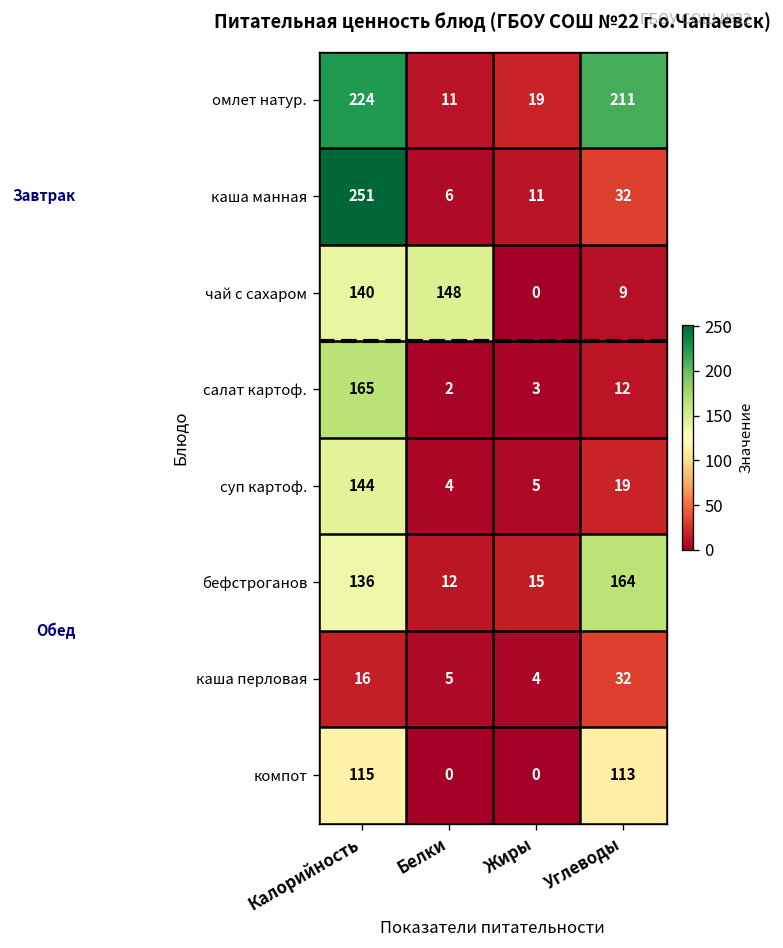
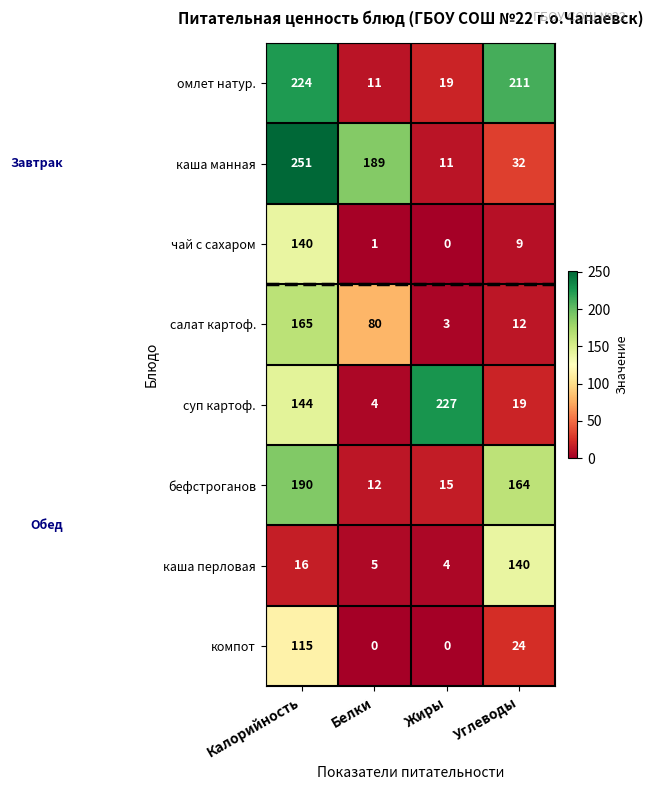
  {
    "омлет натур.": {
      "Калорийность": 224,
      "Белки": 11,
      "Жиры": 19,
      "Углеводы": 211
    },
    "каша манная": {
      "Калорийность": 251,
-     "Белки": 6,
+     "Белки": 189,
      "Жиры": 11,
      "Углеводы": 32
    },
    "чай с сахаром": {
      "Калорийность": 140,
-     "Белки": 148,
+     "Белки": 1,
      "Жиры": 0,
      "Углеводы": 9
    },
    "салат картоф.": {
      "Калорийность": 165,
-     "Белки": 2,
+     "Белки": 80,
      "Жиры": 3,
      "Углеводы": 12
    },
    "суп картоф.": {
      "Калорийность": 144,
      "Белки": 4,
-     "Жиры": 5,
+     "Жиры": 227,
      "Углеводы": 19
    },
    "бефстроганов": {
-     "Калорийность": 136,
+     "Калорийность": 190,
      "Белки": 12,
      "Жиры": 15,
      "Углеводы": 164
    },
    "каша перловая": {
      "Калорийность": 16,
      "Белки": 5,
      "Жиры": 4,
-     "Углеводы": 32
+     "Углеводы": 140
    },
    "компот": {
      "Калорийность": 115,
      "Белки": 0,
      "Жиры": 0,
-     "Углеводы": 113
+     "Углеводы": 24
    }
  }
